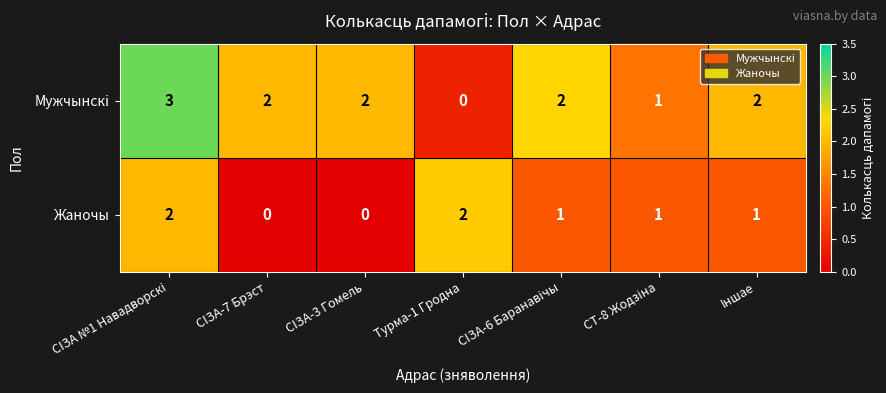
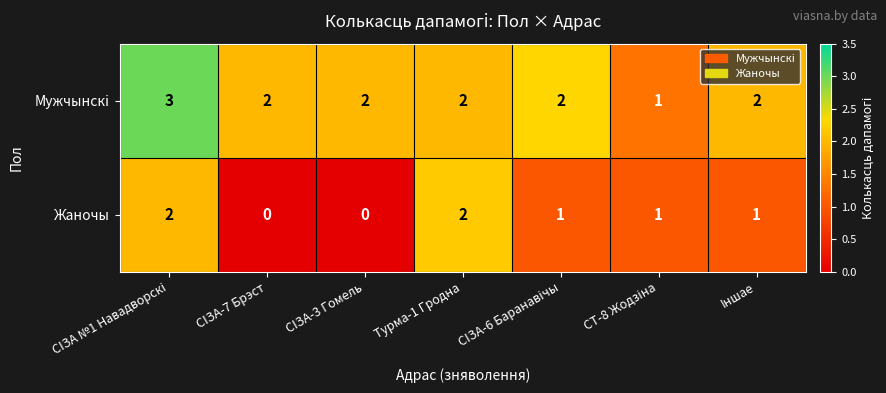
  {
    "Мужчынскі": {
      "СІЗА №1 Навадворскі": 3,
      "СІЗА-7 Брэст": 2,
      "СІЗА-3 Гомель": 2,
-     "Турма-1 Гродна": 0,
+     "Турма-1 Гродна": 2,
      "СІЗА-6 Баранавічы": 2,
      "СТ-8 Жодзіна": 1,
      "Іншае": 2
    },
    "Жаночы": {
      "СІЗА №1 Навадворскі": 2,
      "СІЗА-7 Брэст": 0,
      "СІЗА-3 Гомель": 0,
      "Турма-1 Гродна": 2,
      "СІЗА-6 Баранавічы": 1,
      "СТ-8 Жодзіна": 1,
      "Іншае": 1
    }
  }
